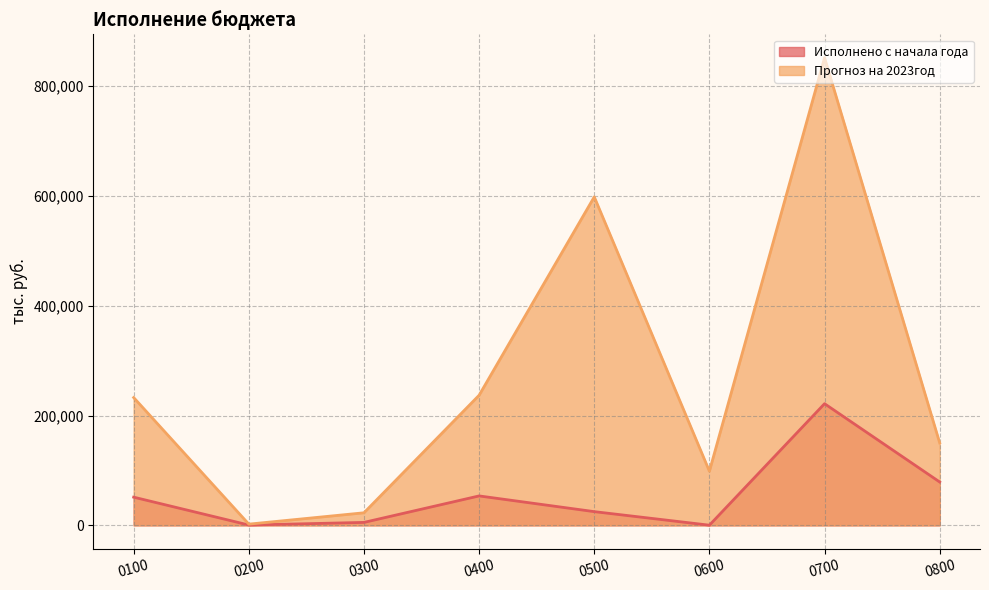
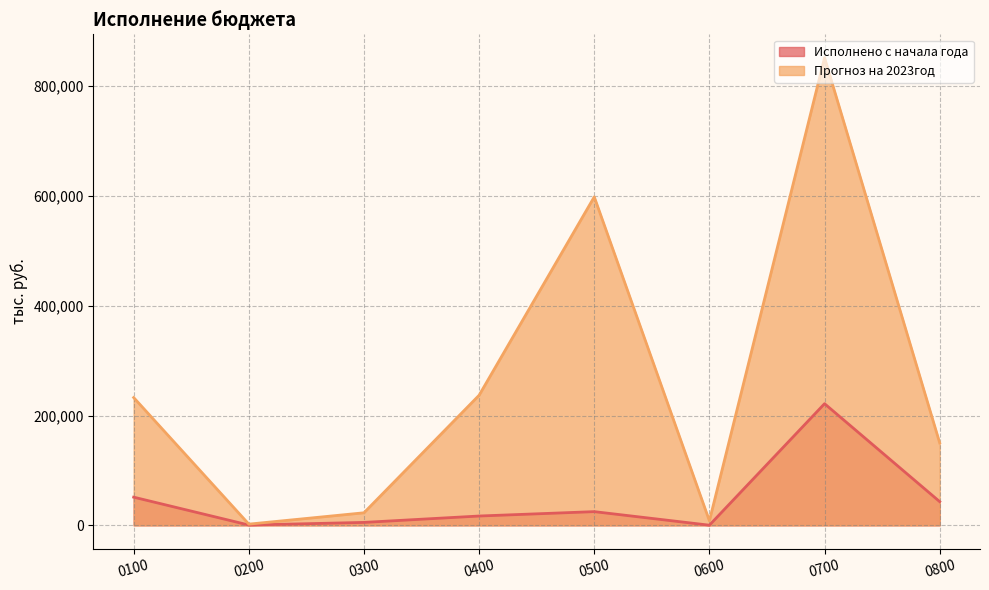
  {
    "Исполнено с начала года": {
      "0100": "50,000",
      "0300": "10,000",
-     "0400": "50,000",
+     "0400": "20,000",
      "0500": "20,000",
      "0600": "0",
      "0700": "220,000",
-     "0800": "80,000"
+     "0800": "40,000"
    },
    "Прогноз на 2023год": {
      "0100": "230,000",
      "0300": "20,000",
      "0400": "240,000",
      "0500": "600,000",
-     "0600": "100,000",
+     "0600": "10,000",
      "0800": "150,000"
    }
  }
